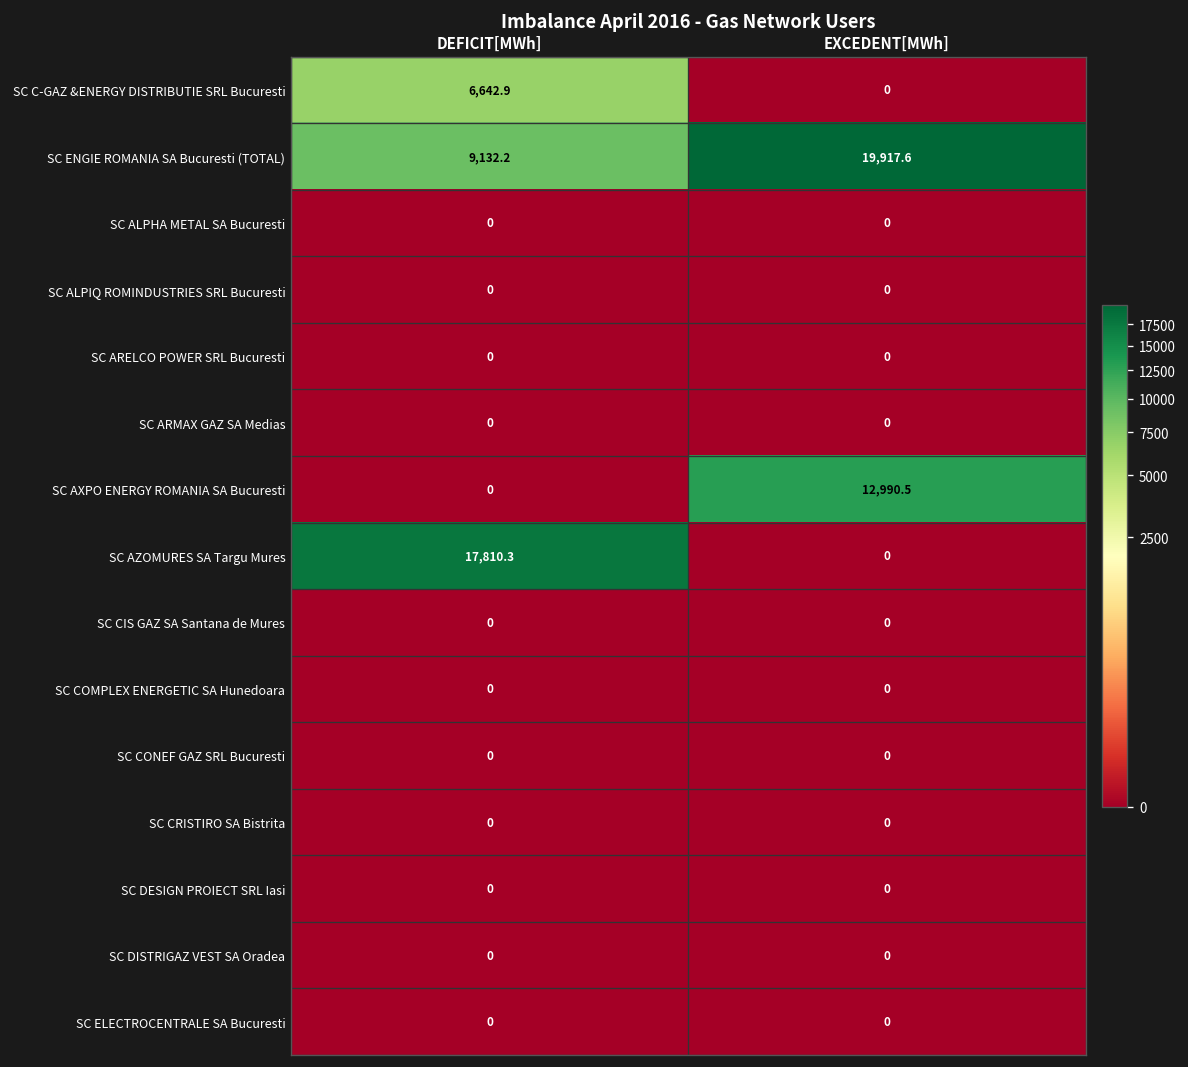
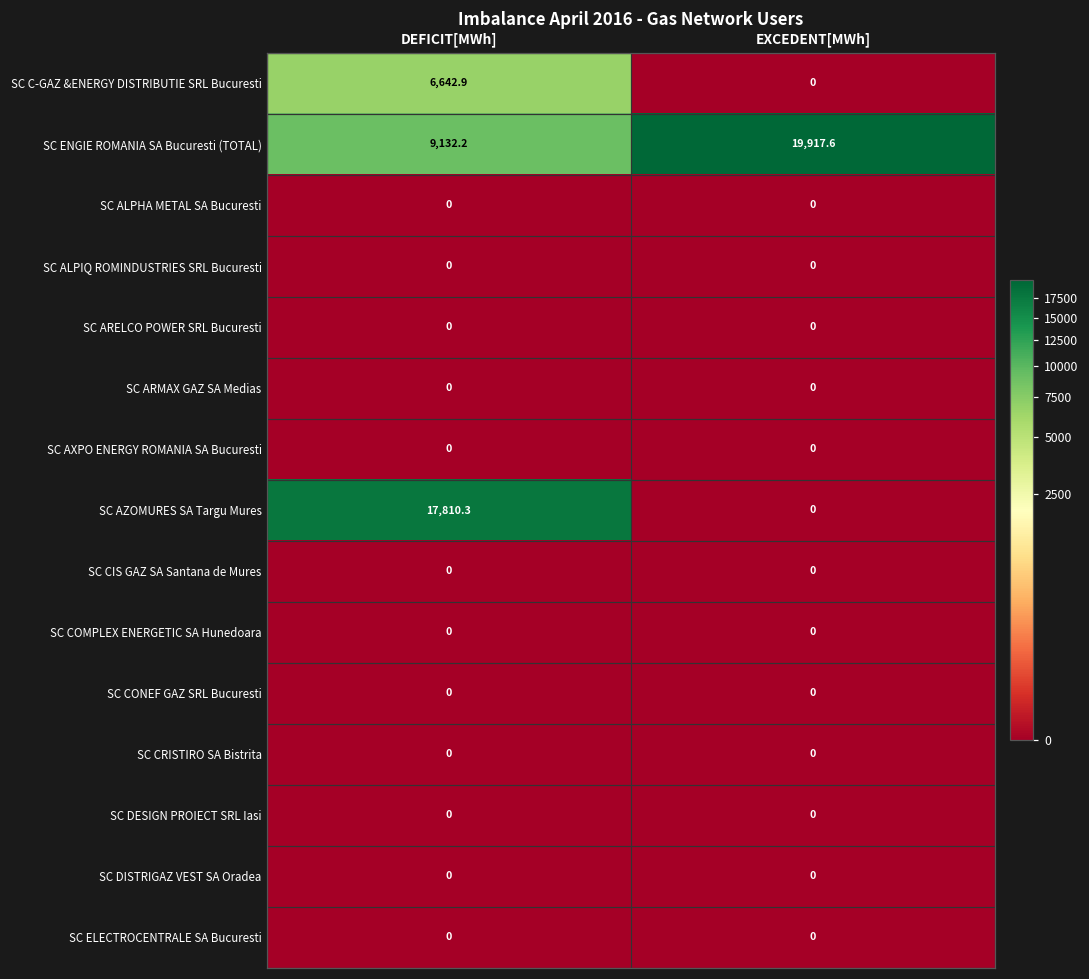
  {
    "SC C-GAZ &ENERGY DISTRIBUTIE SRL Bucuresti": {
      "DEFICIT[MWh]": "6,642.9",
      "EXCEDENT[MWh]": "0"
    },
    "SC ENGIE ROMANIA SA Bucuresti (TOTAL)": {
      "DEFICIT[MWh]": "9,132.2",
      "EXCEDENT[MWh]": "19,917.6"
    },
    "SC ALPHA METAL SA Bucuresti": {
      "DEFICIT[MWh]": "0",
      "EXCEDENT[MWh]": "0"
    },
    "SC ALPIQ ROMINDUSTRIES SRL Bucuresti": {
      "DEFICIT[MWh]": "0",
      "EXCEDENT[MWh]": "0"
    },
    "SC ARELCO POWER SRL Bucuresti": {
      "DEFICIT[MWh]": "0",
      "EXCEDENT[MWh]": "0"
    },
    "SC ARMAX GAZ SA Medias": {
      "DEFICIT[MWh]": "0",
      "EXCEDENT[MWh]": "0"
    },
    "SC AXPO ENERGY ROMANIA SA Bucuresti": {
      "DEFICIT[MWh]": "0",
-     "EXCEDENT[MWh]": "12,990.5"
+     "EXCEDENT[MWh]": "0"
    },
    "SC AZOMURES SA Targu Mures": {
      "DEFICIT[MWh]": "17,810.3",
      "EXCEDENT[MWh]": "0"
    },
    "SC CIS GAZ SA Santana de Mures": {
      "DEFICIT[MWh]": "0",
      "EXCEDENT[MWh]": "0"
    },
    "SC COMPLEX ENERGETIC SA Hunedoara": {
      "DEFICIT[MWh]": "0",
      "EXCEDENT[MWh]": "0"
    },
    "SC CONEF GAZ SRL Bucuresti": {
      "DEFICIT[MWh]": "0",
      "EXCEDENT[MWh]": "0"
    },
    "SC CRISTIRO SA Bistrita": {
      "DEFICIT[MWh]": "0",
      "EXCEDENT[MWh]": "0"
    },
    "SC DESIGN PROIECT SRL Iasi": {
      "DEFICIT[MWh]": "0",
      "EXCEDENT[MWh]": "0"
    },
    "SC DISTRIGAZ VEST SA Oradea": {
      "DEFICIT[MWh]": "0",
      "EXCEDENT[MWh]": "0"
    },
    "SC ELECTROCENTRALE SA Bucuresti": {
      "DEFICIT[MWh]": "0",
      "EXCEDENT[MWh]": "0"
    }
  }
